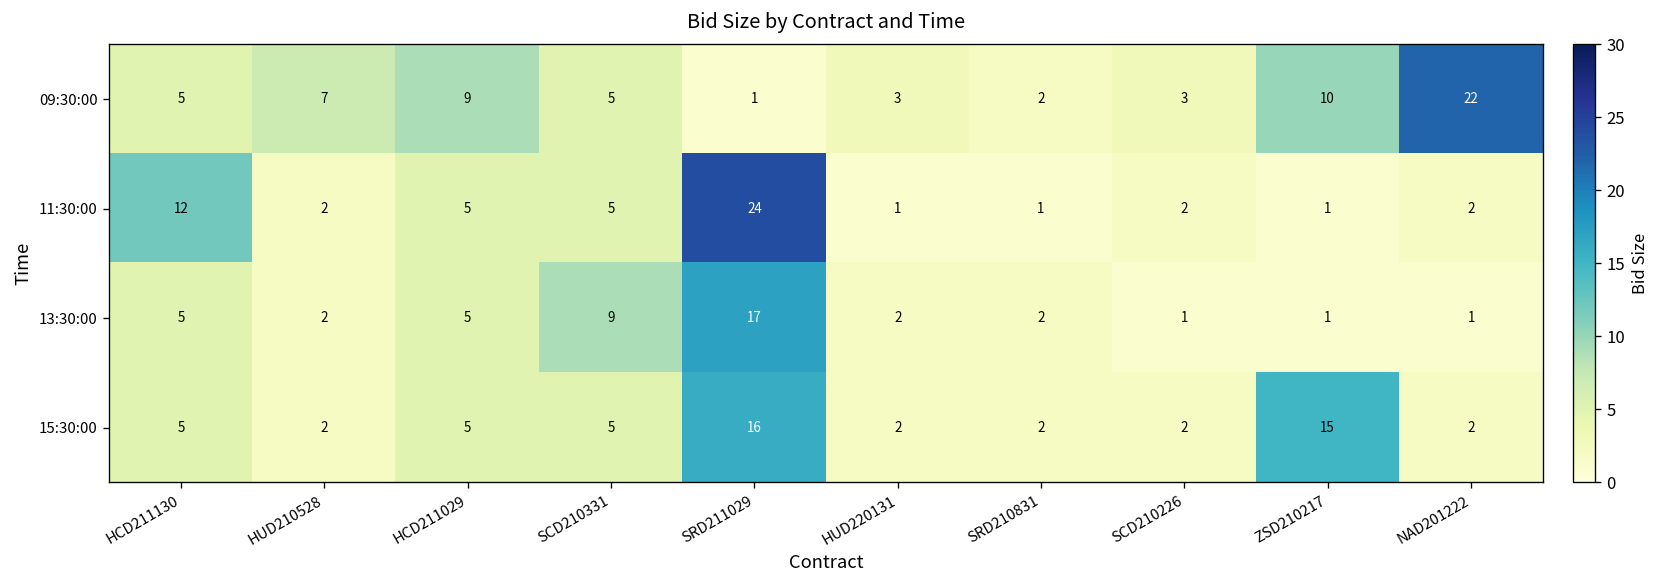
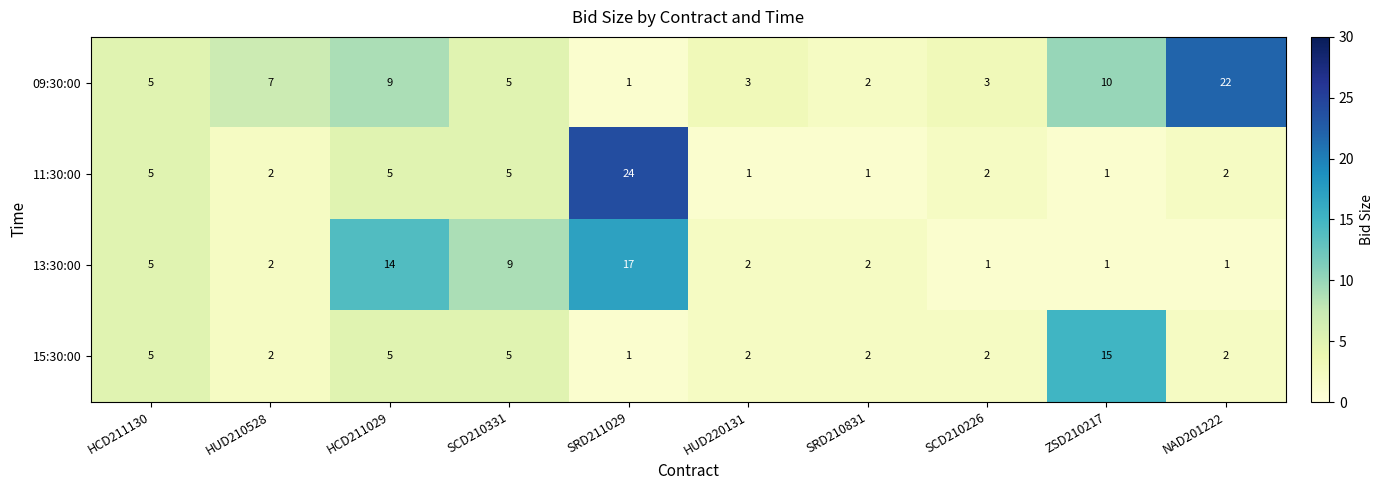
  {
    "09:30:00": {
      "HCD211130": 5,
      "HUD210528": 7,
      "HCD211029": 9,
      "SCD210331": 5,
      "SRD211029": 1,
      "HUD220131": 3,
      "SRD210831": 2,
      "SCD210226": 3,
      "ZSD210217": 10,
      "NAD201222": 22
    },
    "11:30:00": {
-     "HCD211130": 12,
+     "HCD211130": 5,
      "HUD210528": 2,
      "HCD211029": 5,
      "SCD210331": 5,
      "SRD211029": 24,
      "HUD220131": 1,
      "SRD210831": 1,
      "SCD210226": 2,
      "ZSD210217": 1,
      "NAD201222": 2
    },
    "13:30:00": {
      "HCD211130": 5,
      "HUD210528": 2,
-     "HCD211029": 5,
+     "HCD211029": 14,
      "SCD210331": 9,
      "SRD211029": 17,
      "HUD220131": 2,
      "SRD210831": 2,
      "SCD210226": 1,
      "ZSD210217": 1,
      "NAD201222": 1
    },
    "15:30:00": {
      "HCD211130": 5,
      "HUD210528": 2,
      "HCD211029": 5,
      "SCD210331": 5,
-     "SRD211029": 16,
+     "SRD211029": 1,
      "HUD220131": 2,
      "SRD210831": 2,
      "SCD210226": 2,
      "ZSD210217": 15,
      "NAD201222": 2
    }
  }
